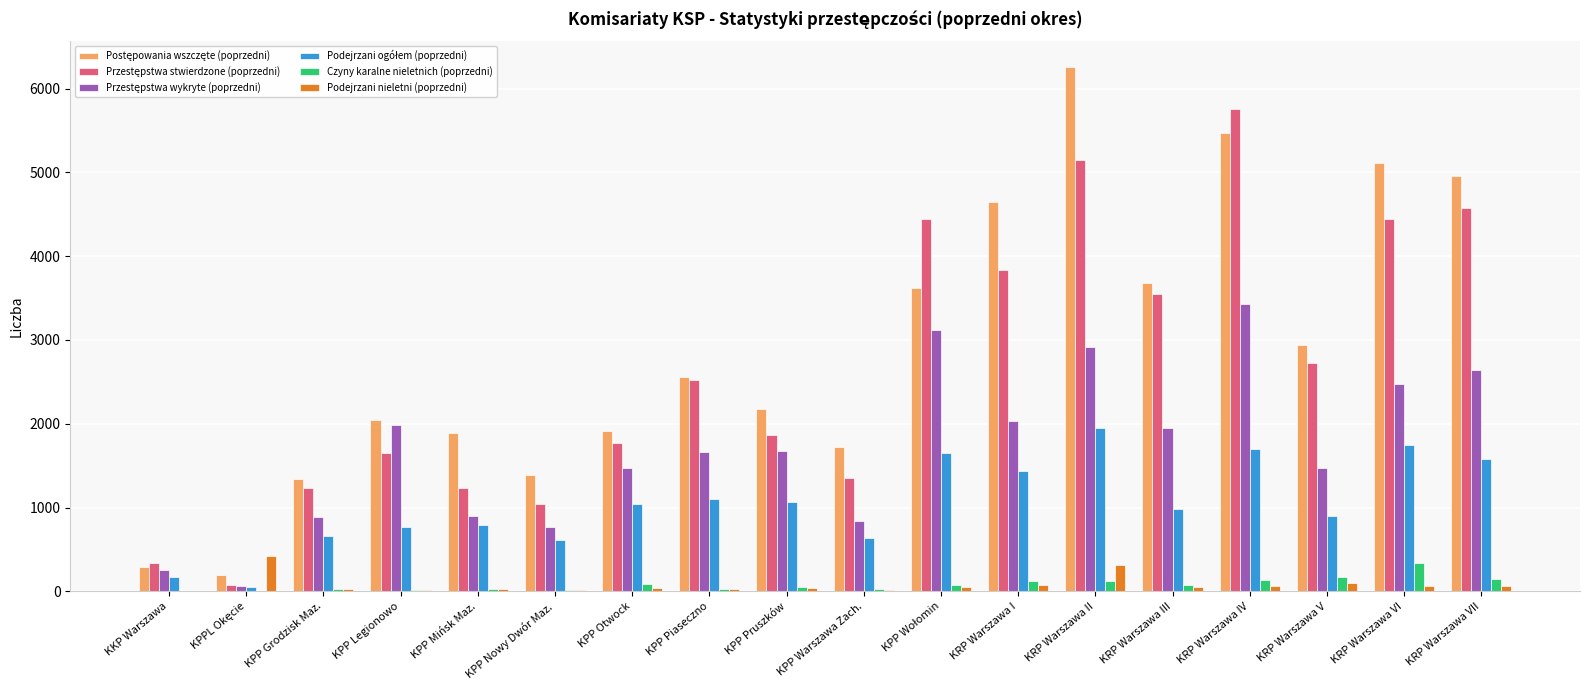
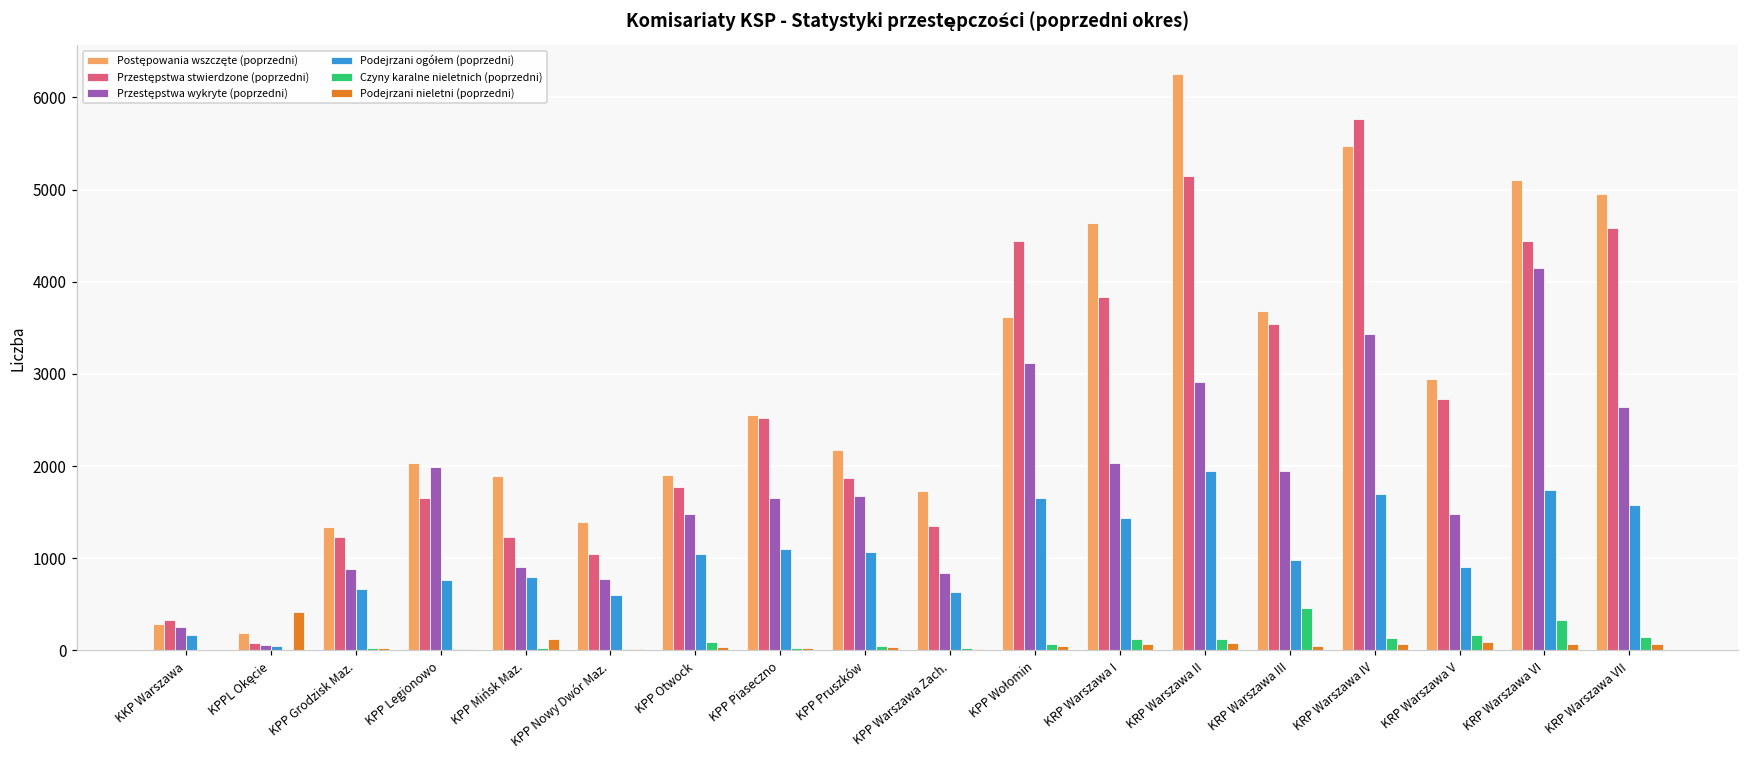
  {
    "Postępowania wszczęte (poprzedni)": {
      "KKP Warszawa": 300,
      "KPPL Okęcie": 200,
      "KPP Grodzisk Maz.": 1300,
      "KPP Legionowo": 2000,
      "KPP Mińsk Maz.": 1900,
      "KPP Nowy Dwór Maz.": 1400,
      "KPP Otwock": 1900,
      "KPP Piaseczno": 2600,
      "KPP Pruszków": 2200,
      "KPP Warszawa Zach.": 1700,
      "KPP Wołomin": 3600,
      "KRP Warszawa I": 4600,
      "KRP Warszawa II": 6300,
      "KRP Warszawa III": 3700,
      "KRP Warszawa IV": 5500,
      "KRP Warszawa V": 2900,
      "KRP Warszawa VI": 5100,
      "KRP Warszawa VII": 5000
    },
    "Przestępstwa stwierdzone (poprzedni)": {
      "KKP Warszawa": 300,
      "KPPL Okęcie": 100,
      "KPP Grodzisk Maz.": 1200,
      "KPP Legionowo": 1600,
      "KPP Mińsk Maz.": 1200,
      "KPP Nowy Dwór Maz.": 1000,
      "KPP Otwock": 1800,
      "KPP Piaseczno": 2500,
      "KPP Pruszków": 1900,
      "KPP Warszawa Zach.": 1400,
      "KPP Wołomin": 4400,
      "KRP Warszawa I": 3800,
      "KRP Warszawa II": 5100,
      "KRP Warszawa III": 3500,
      "KRP Warszawa IV": 5800,
      "KRP Warszawa V": 2700,
      "KRP Warszawa VI": 4400,
      "KRP Warszawa VII": 4600
    },
    "Przestępstwa wykryte (poprzedni)": {
      "KKP Warszawa": 300,
      "KPPL Okęcie": 100,
      "KPP Grodzisk Maz.": 900,
      "KPP Legionowo": 2000,
      "KPP Mińsk Maz.": 900,
      "KPP Nowy Dwór Maz.": 800,
      "KPP Otwock": 1500,
      "KPP Piaseczno": 1700,
      "KPP Pruszków": 1700,
      "KPP Warszawa Zach.": 800,
      "KPP Wołomin": 3100,
      "KRP Warszawa I": 2000,
      "KRP Warszawa II": 2900,
      "KRP Warszawa III": 1900,
      "KRP Warszawa IV": 3400,
      "KRP Warszawa V": 1500,
-     "KRP Warszawa VI": 2500,
+     "KRP Warszawa VI": 4200,
      "KRP Warszawa VII": 2600
    },
    "Podejrzani ogółem (poprzedni)": {
      "KKP Warszawa": 200,
      "KPPL Okęcie": 100,
      "KPP Grodzisk Maz.": 700,
      "KPP Legionowo": 800,
      "KPP Mińsk Maz.": 800,
      "KPP Nowy Dwór Maz.": 600,
      "KPP Otwock": 1000,
      "KPP Piaseczno": 1100,
      "KPP Pruszków": 1100,
      "KPP Warszawa Zach.": 600,
      "KPP Wołomin": 1700,
      "KRP Warszawa I": 1400,
      "KRP Warszawa II": 1900,
      "KRP Warszawa III": 1000,
      "KRP Warszawa IV": 1700,
      "KRP Warszawa V": 900,
      "KRP Warszawa VI": 1700,
      "KRP Warszawa VII": 1600
    },
    "Czyny karalne nieletnich (poprzedni)": {
      "KPPL Okęcie": 0,
      "KPP Otwock": 100,
      "KPP Piaseczno": 0,
      "KPP Pruszków": 0,
      "KPP Warszawa Zach.": 0,
      "KPP Wołomin": 100,
      "KRP Warszawa I": 100,
      "KRP Warszawa II": 100,
-     "KRP Warszawa III": 100,
+     "KRP Warszawa III": 500,
      "KRP Warszawa IV": 100,
      "KRP Warszawa V": 200,
      "KRP Warszawa VI": 300,
      "KRP Warszawa VII": 200
    },
    "Podejrzani nieletni (poprzedni)": {
      "KPPL Okęcie": 400,
      "KPP Grodzisk Maz.": 0,
-     "KPP Mińsk Maz.": 0,
+     "KPP Mińsk Maz.": 100,
      "KPP Otwock": 0,
      "KPP Pruszków": 0,
      "KPP Wołomin": 0,
      "KRP Warszawa I": 100,
-     "KRP Warszawa II": 300,
+     "KRP Warszawa II": 100,
      "KRP Warszawa III": 0,
      "KRP Warszawa IV": 100,
      "KRP Warszawa V": 100,
      "KRP Warszawa VI": 100,
      "KRP Warszawa VII": 100
    }
  }
